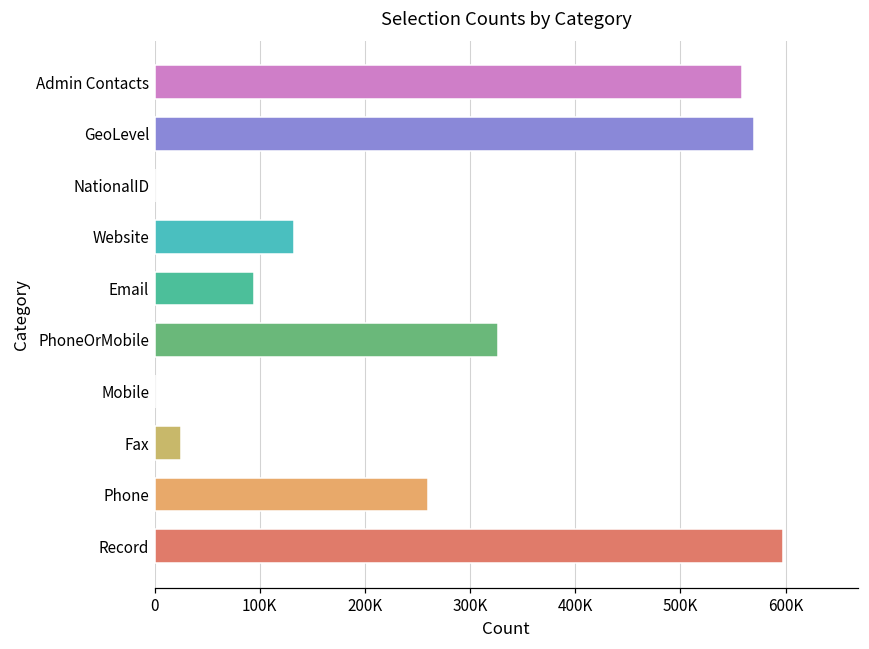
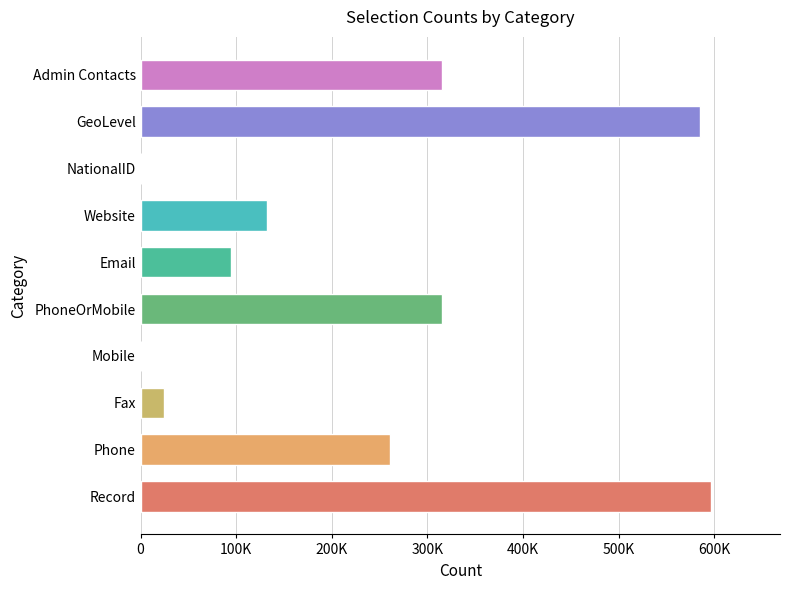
  {
-   "Admin Contacts": 560000,
-   "GeoLevel": 570000,
+   "Admin Contacts": 320000,
+   "GeoLevel": 580000,
    "NationalID": 0,
    "Website": 130000,
    "Email": 90000,
-   "PhoneOrMobile": 330000,
+   "PhoneOrMobile": 320000,
    "Mobile": 0,
    "Fax": 20000,
    "Phone": 260000,
    "Record": 600000
  }
